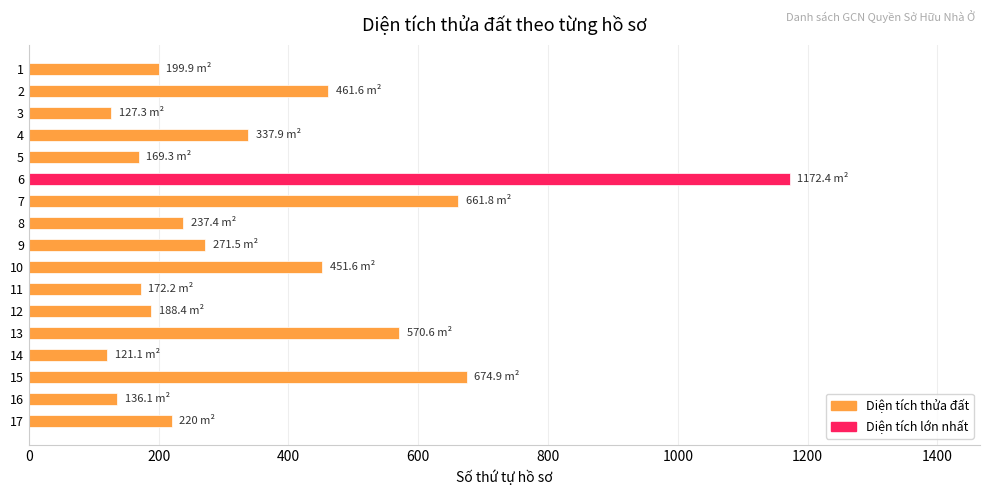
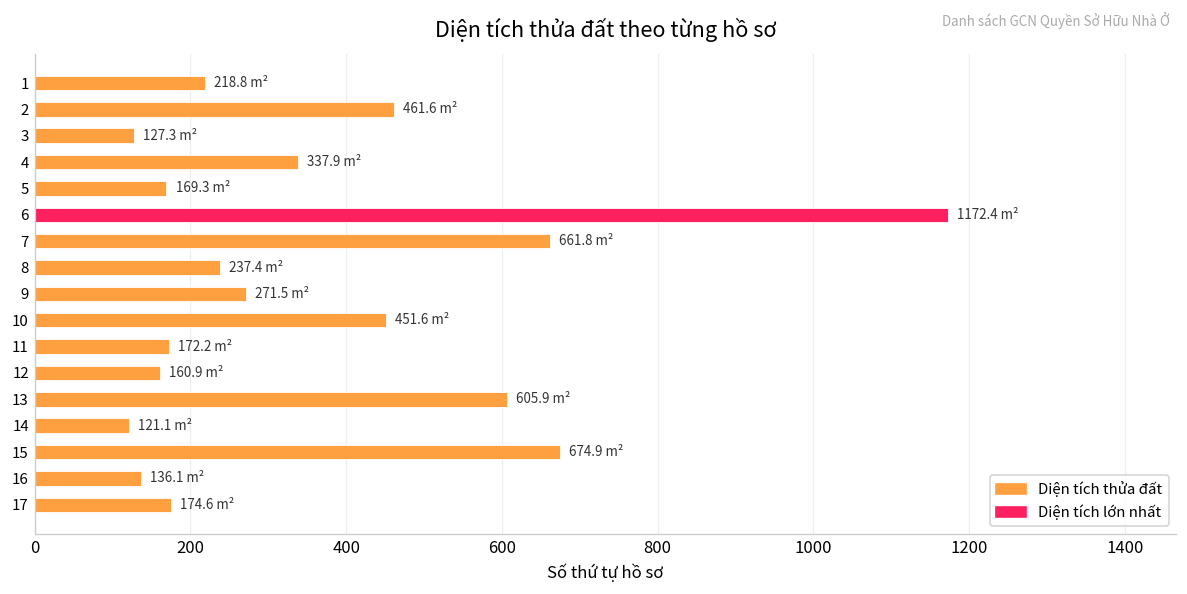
  {
-   "1": 199.9,
+   "1": 218.8,
    "2": 461.6,
    "3": 127.3,
    "4": 337.9,
    "5": 169.3,
    "6": 1172.4,
    "7": 661.8,
    "8": 237.4,
    "9": 271.5,
    "10": 451.6,
    "11": 172.2,
-   "12": 188.4,
-   "13": 570.6,
+   "12": 160.9,
+   "13": 605.9,
    "14": 121.1,
    "15": 674.9,
    "16": 136.1,
-   "17": 220
+   "17": 174.6
  }
